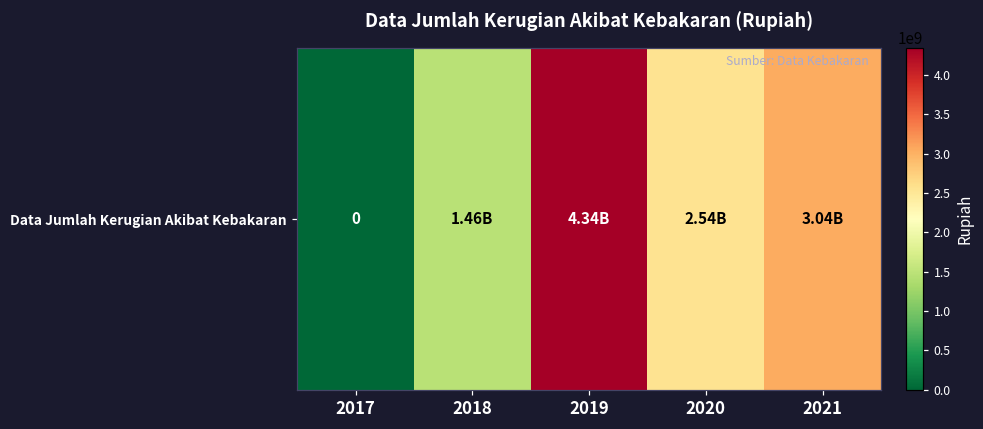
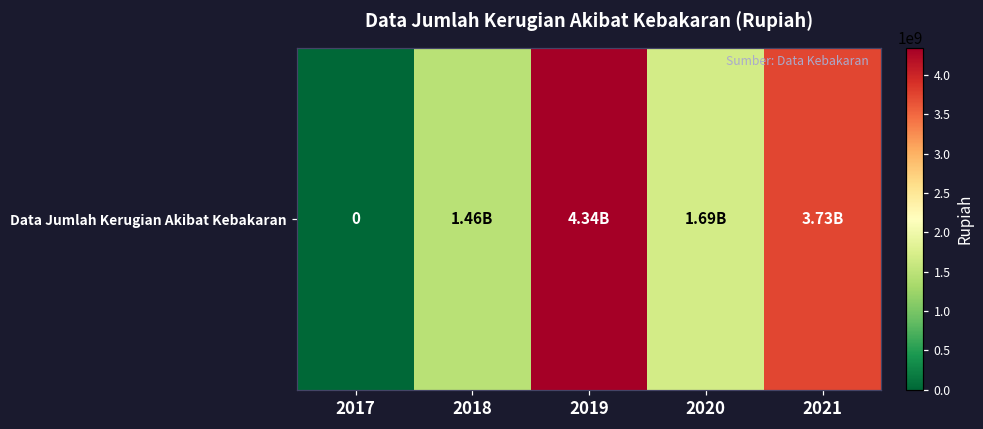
  {
    "Data Jumlah Kerugian Akibat Kebakaran": {
      "2017": "0",
      "2018": "1.46B",
      "2019": "4.34B",
-     "2020": "2.54B",
-     "2021": "3.04B"
+     "2020": "1.69B",
+     "2021": "3.73B"
    }
  }
